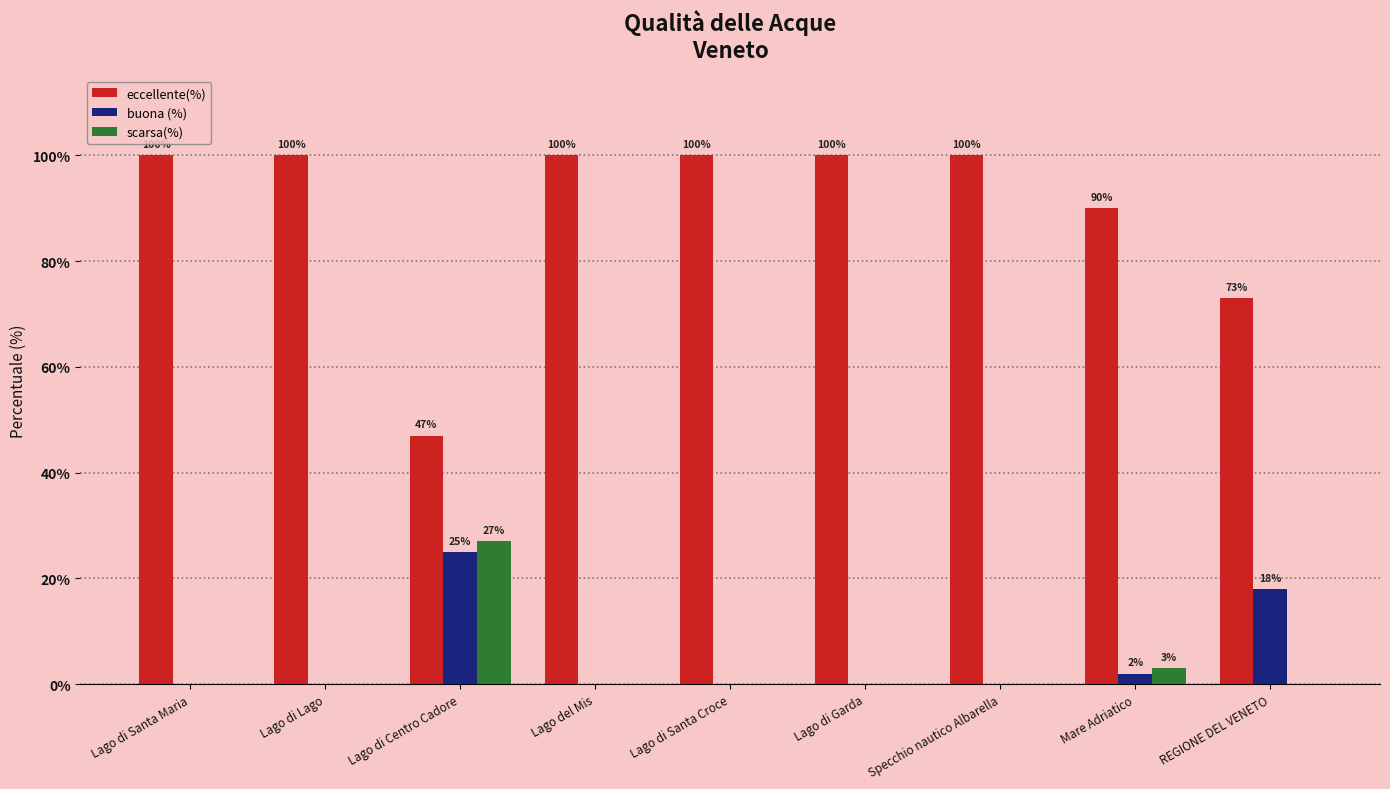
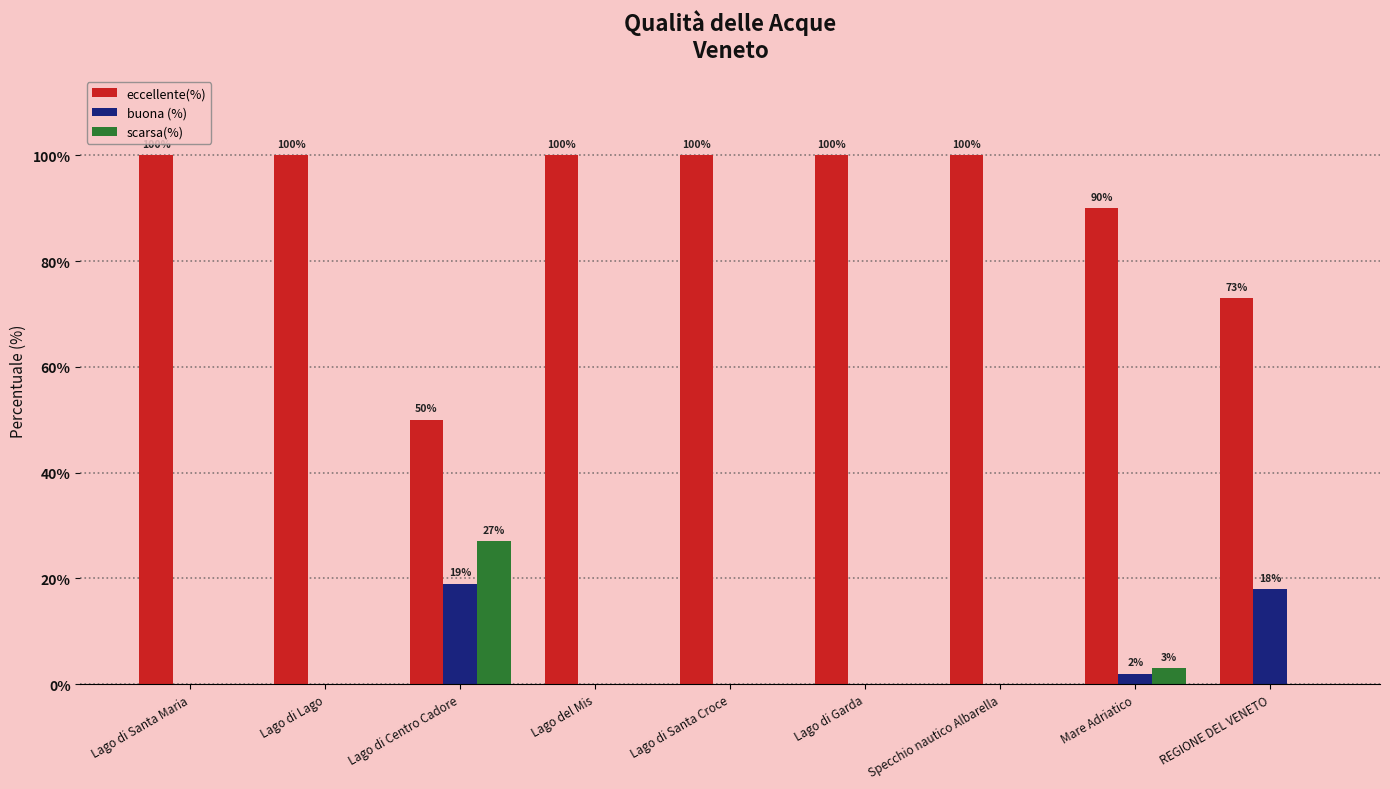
  {
    "eccellente(%)": {
      "Lago di Lago": "100%",
-     "Lago di Centro Cadore": "47%",
+     "Lago di Centro Cadore": "50%",
      "Lago del Mis": "100%",
      "Lago di Santa Croce": "100%",
      "Lago di Garda": "100%",
      "Specchio nautico Albarella": "100%",
      "Mare Adriatico": "90%",
      "REGIONE DEL VENETO": "73%"
    },
    "buona (%)": {
-     "Lago di Centro Cadore": "25%",
+     "Lago di Centro Cadore": "19%",
      "Mare Adriatico": "2%",
      "REGIONE DEL VENETO": "18%"
    },
    "scarsa(%)": {
      "Lago di Centro Cadore": "27%",
      "Mare Adriatico": "3%"
    }
  }
